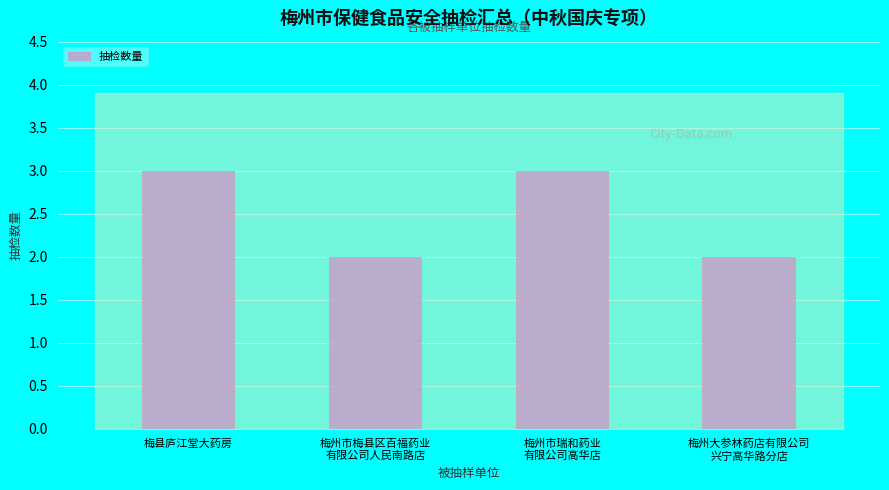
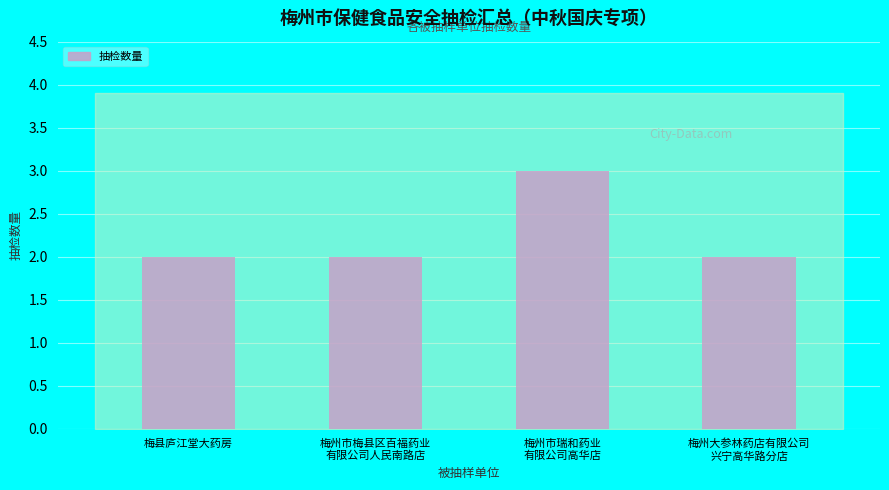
  {
    "抽检数量": {
-     "梅县庐江堂大药房": 3,
+     "梅县庐江堂大药房": 2,
      "梅州市梅县区百福药业 有限公司人民南路店": 2,
      "梅州市瑞和药业 有限公司高华店": 3,
      "梅州大参林药店有限公司 兴宁高华路分店": 2
    }
  }
